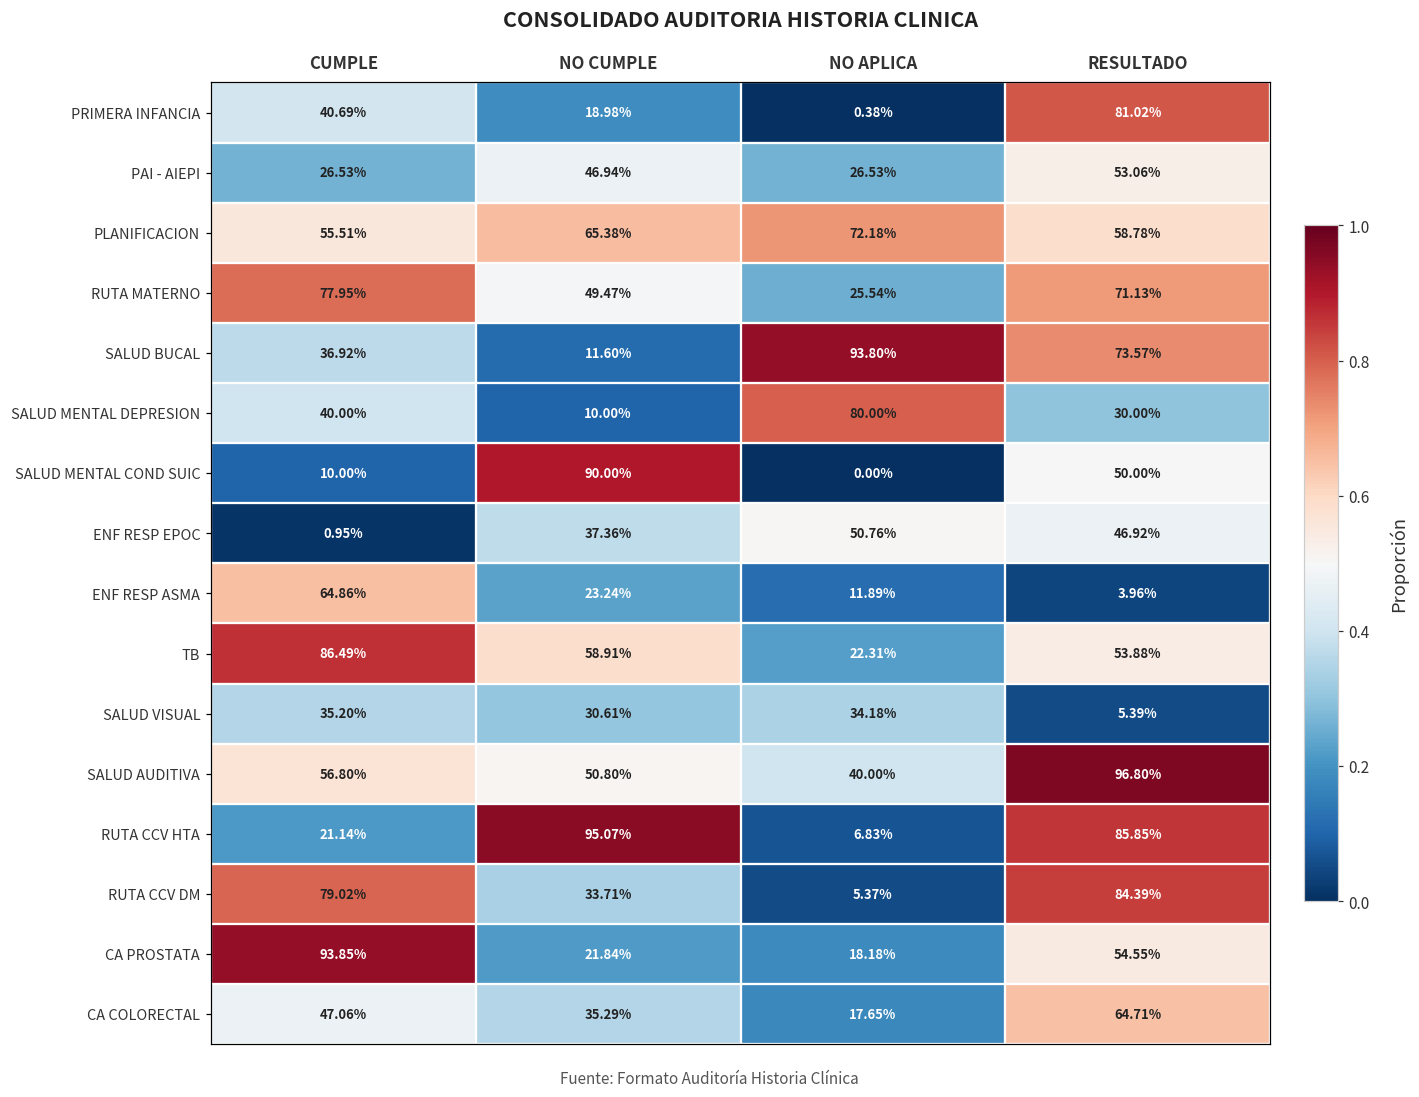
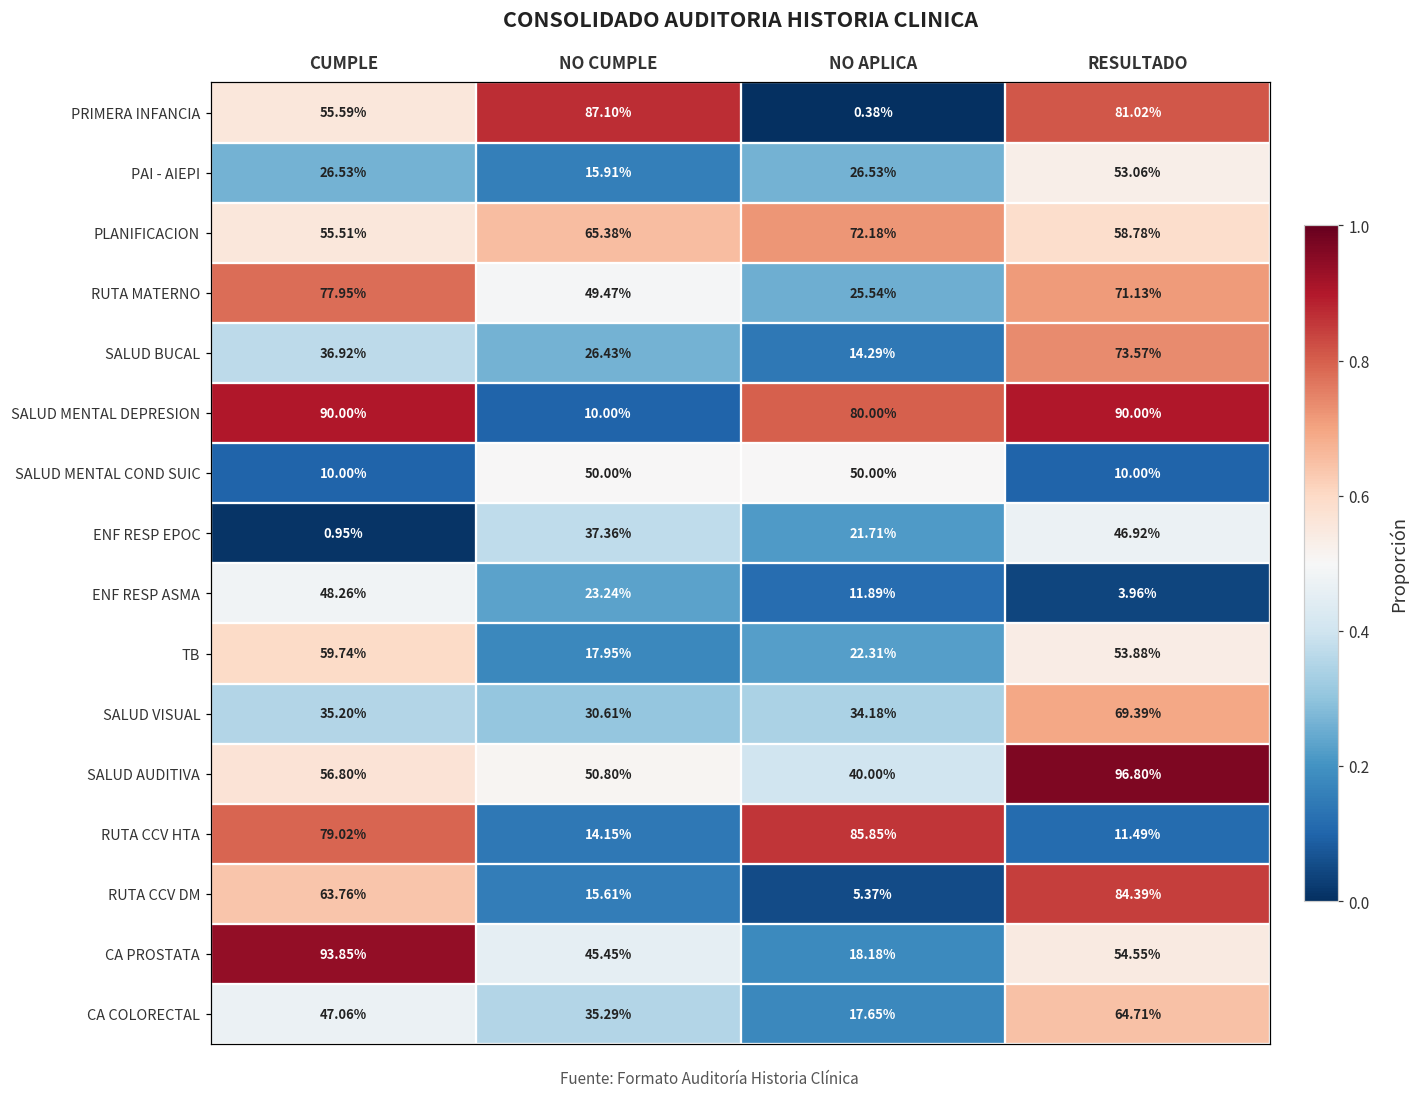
  {
    "PRIMERA INFANCIA": {
-     "CUMPLE": "40.69%",
-     "NO CUMPLE": "18.98%",
+     "CUMPLE": "55.59%",
+     "NO CUMPLE": "87.10%",
      "NO APLICA": "0.38%",
      "RESULTADO": "81.02%"
    },
    "PAI - AIEPI": {
      "CUMPLE": "26.53%",
-     "NO CUMPLE": "46.94%",
+     "NO CUMPLE": "15.91%",
      "NO APLICA": "26.53%",
      "RESULTADO": "53.06%"
    },
    "PLANIFICACION": {
      "CUMPLE": "55.51%",
      "NO CUMPLE": "65.38%",
      "NO APLICA": "72.18%",
      "RESULTADO": "58.78%"
    },
    "RUTA MATERNO": {
      "CUMPLE": "77.95%",
      "NO CUMPLE": "49.47%",
      "NO APLICA": "25.54%",
      "RESULTADO": "71.13%"
    },
    "SALUD BUCAL": {
      "CUMPLE": "36.92%",
-     "NO CUMPLE": "11.60%",
-     "NO APLICA": "93.80%",
+     "NO CUMPLE": "26.43%",
+     "NO APLICA": "14.29%",
      "RESULTADO": "73.57%"
    },
    "SALUD MENTAL DEPRESION": {
-     "CUMPLE": "40.00%",
+     "CUMPLE": "90.00%",
      "NO CUMPLE": "10.00%",
      "NO APLICA": "80.00%",
-     "RESULTADO": "30.00%"
+     "RESULTADO": "90.00%"
    },
    "SALUD MENTAL COND SUIC": {
      "CUMPLE": "10.00%",
-     "NO CUMPLE": "90.00%",
-     "NO APLICA": "0.00%",
-     "RESULTADO": "50.00%"
+     "NO CUMPLE": "50.00%",
+     "NO APLICA": "50.00%",
+     "RESULTADO": "10.00%"
    },
    "ENF RESP EPOC": {
      "CUMPLE": "0.95%",
      "NO CUMPLE": "37.36%",
-     "NO APLICA": "50.76%",
+     "NO APLICA": "21.71%",
      "RESULTADO": "46.92%"
    },
    "ENF RESP ASMA": {
-     "CUMPLE": "64.86%",
+     "CUMPLE": "48.26%",
      "NO CUMPLE": "23.24%",
      "NO APLICA": "11.89%",
      "RESULTADO": "3.96%"
    },
    "TB": {
-     "CUMPLE": "86.49%",
-     "NO CUMPLE": "58.91%",
+     "CUMPLE": "59.74%",
+     "NO CUMPLE": "17.95%",
      "NO APLICA": "22.31%",
      "RESULTADO": "53.88%"
    },
    "SALUD VISUAL": {
      "CUMPLE": "35.20%",
      "NO CUMPLE": "30.61%",
      "NO APLICA": "34.18%",
-     "RESULTADO": "5.39%"
+     "RESULTADO": "69.39%"
    },
    "SALUD AUDITIVA": {
      "CUMPLE": "56.80%",
      "NO CUMPLE": "50.80%",
      "NO APLICA": "40.00%",
      "RESULTADO": "96.80%"
    },
    "RUTA CCV HTA": {
-     "CUMPLE": "21.14%",
-     "NO CUMPLE": "95.07%",
-     "NO APLICA": "6.83%",
-     "RESULTADO": "85.85%"
+     "CUMPLE": "79.02%",
+     "NO CUMPLE": "14.15%",
+     "NO APLICA": "85.85%",
+     "RESULTADO": "11.49%"
    },
    "RUTA CCV DM": {
-     "CUMPLE": "79.02%",
-     "NO CUMPLE": "33.71%",
+     "CUMPLE": "63.76%",
+     "NO CUMPLE": "15.61%",
      "NO APLICA": "5.37%",
      "RESULTADO": "84.39%"
    },
    "CA PROSTATA": {
      "CUMPLE": "93.85%",
-     "NO CUMPLE": "21.84%",
+     "NO CUMPLE": "45.45%",
      "NO APLICA": "18.18%",
      "RESULTADO": "54.55%"
    },
    "CA COLORECTAL": {
      "CUMPLE": "47.06%",
      "NO CUMPLE": "35.29%",
      "NO APLICA": "17.65%",
      "RESULTADO": "64.71%"
    }
  }
